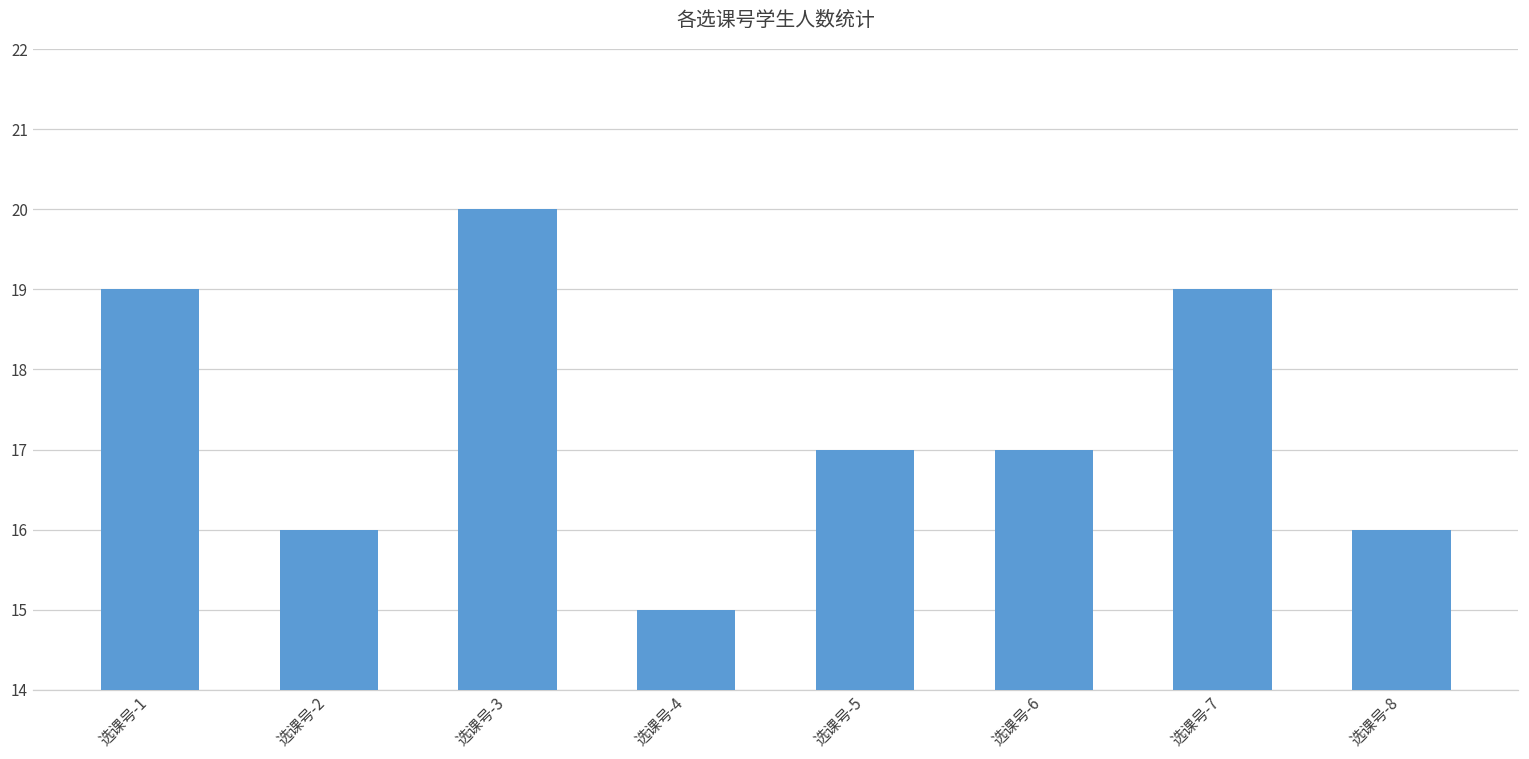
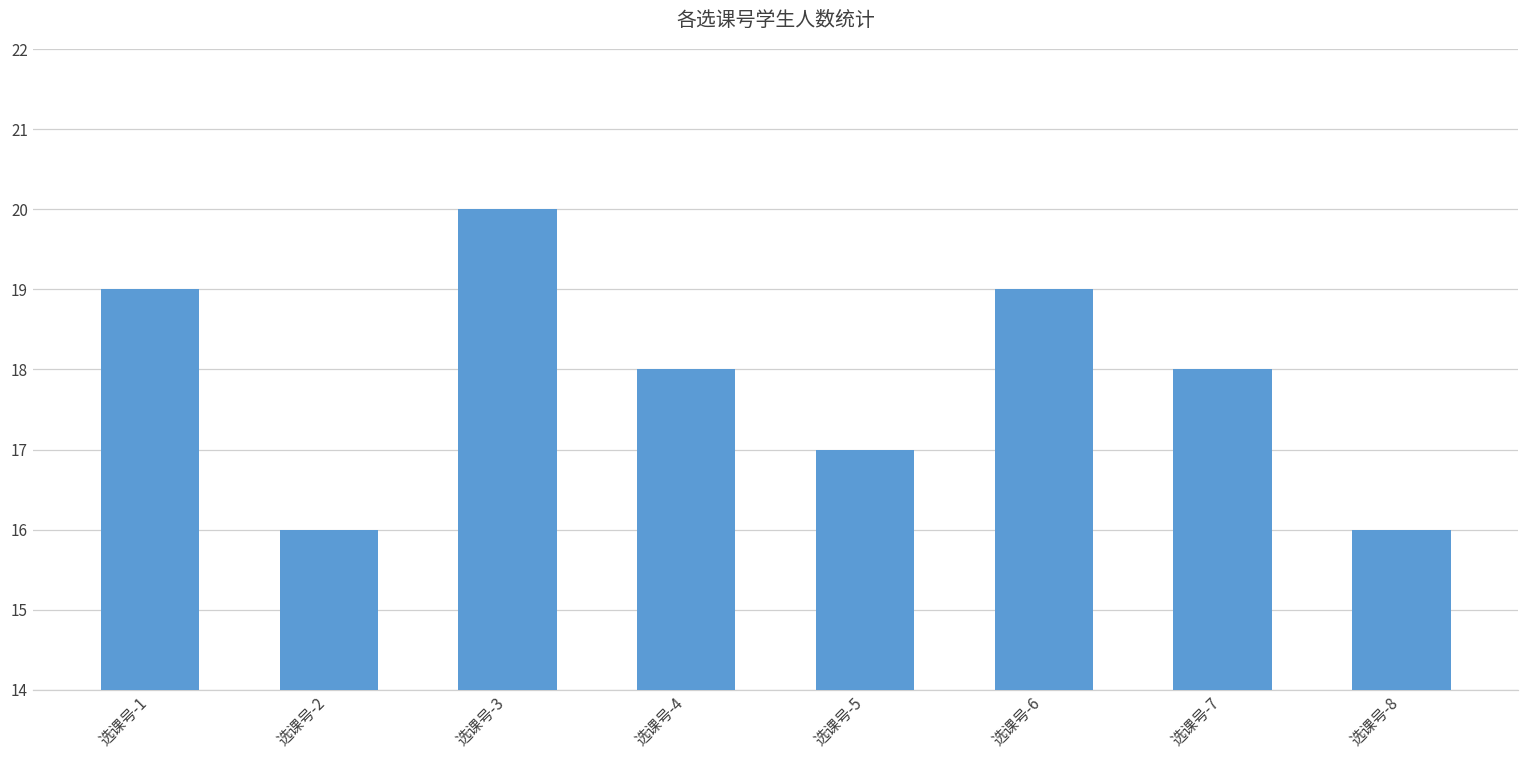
  {
    "选课号-1": 19,
    "选课号-2": 16,
    "选课号-3": 20,
-   "选课号-4": 15,
+   "选课号-4": 18,
    "选课号-5": 17,
-   "选课号-6": 17,
-   "选课号-7": 19,
+   "选课号-6": 19,
+   "选课号-7": 18,
    "选课号-8": 16
  }
